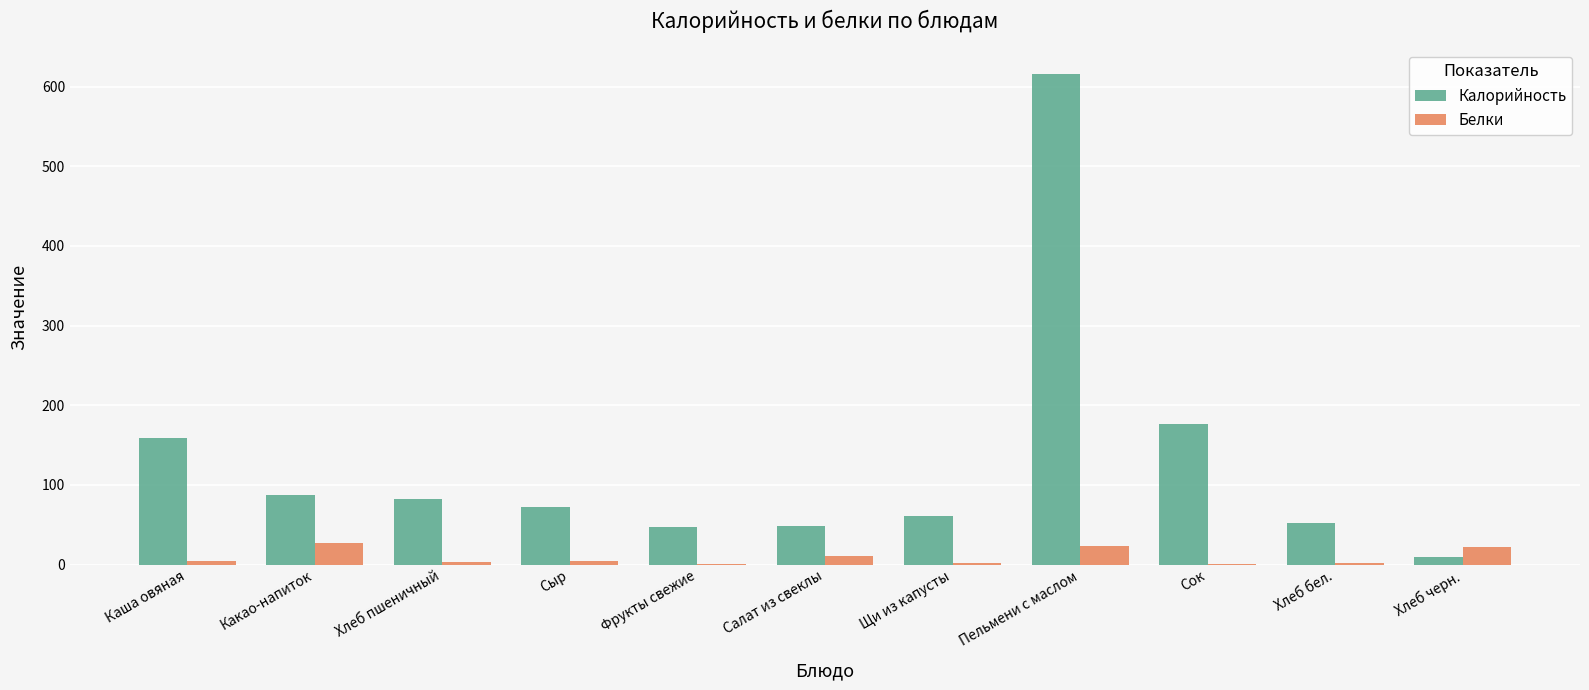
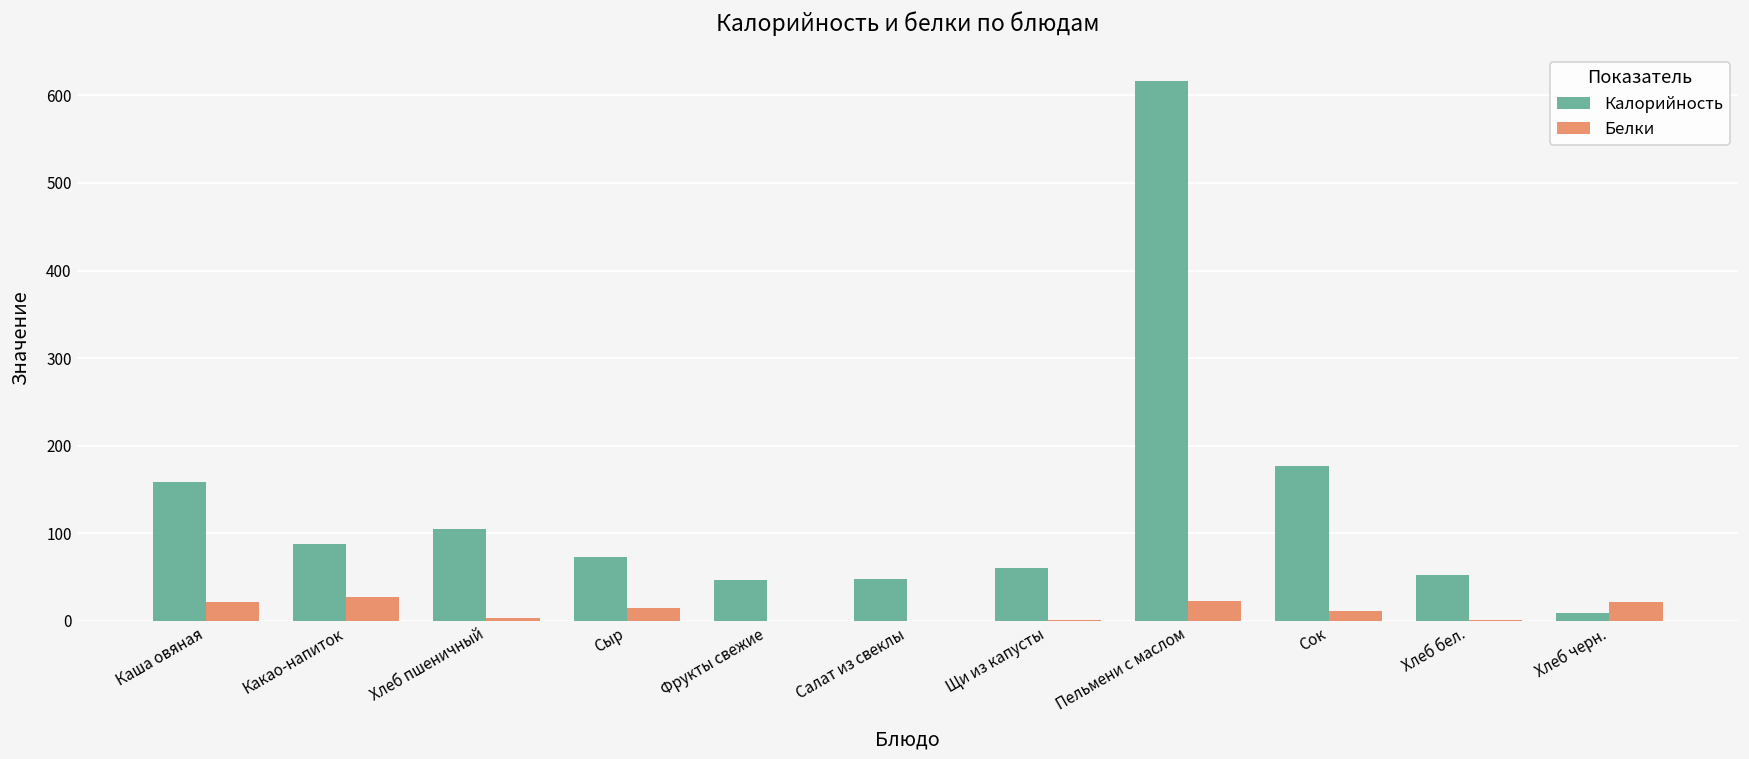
  {
    "Калорийность": {
      "Каша овяная": 160,
      "Какао-напиток": 90,
-     "Хлеб пшеничный": 80,
+     "Хлеб пшеничный": 100,
      "Сыр": 70,
      "Фрукты свежие": 50,
      "Салат из свеклы": 50,
      "Щи из капусты": 60,
      "Пельмени с маслом": 620,
      "Сок": 180,
      "Хлеб бел.": 50,
      "Хлеб черн.": 10
    },
    "Белки": {
-     "Каша овяная": 0,
+     "Каша овяная": 20,
      "Какао-напиток": 30,
-     "Сыр": 0,
-     "Салат из свеклы": 10,
+     "Сыр": 20,
+     "Салат из свеклы": 0,
      "Пельмени с маслом": 20,
-     "Сок": 0,
+     "Сок": 10,
      "Хлеб черн.": 20
    }
  }
